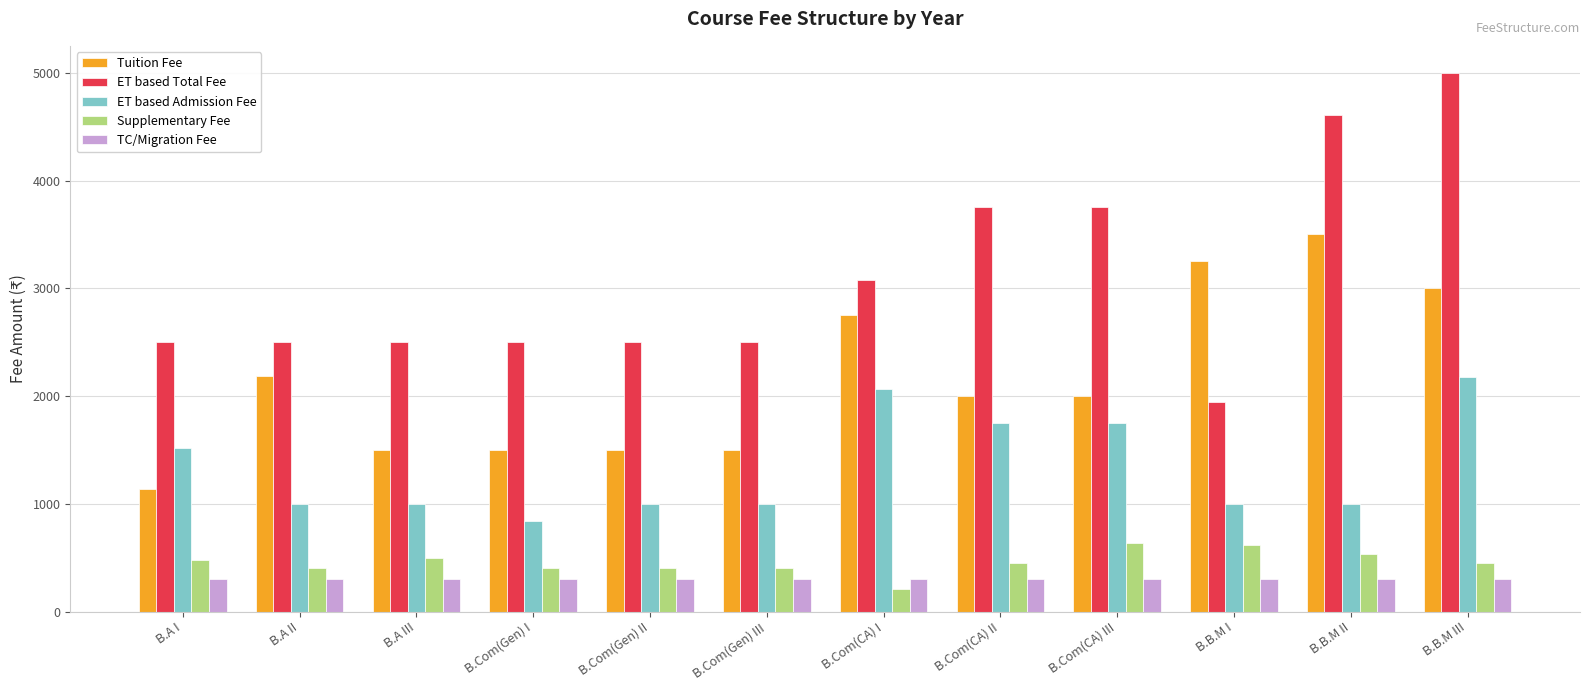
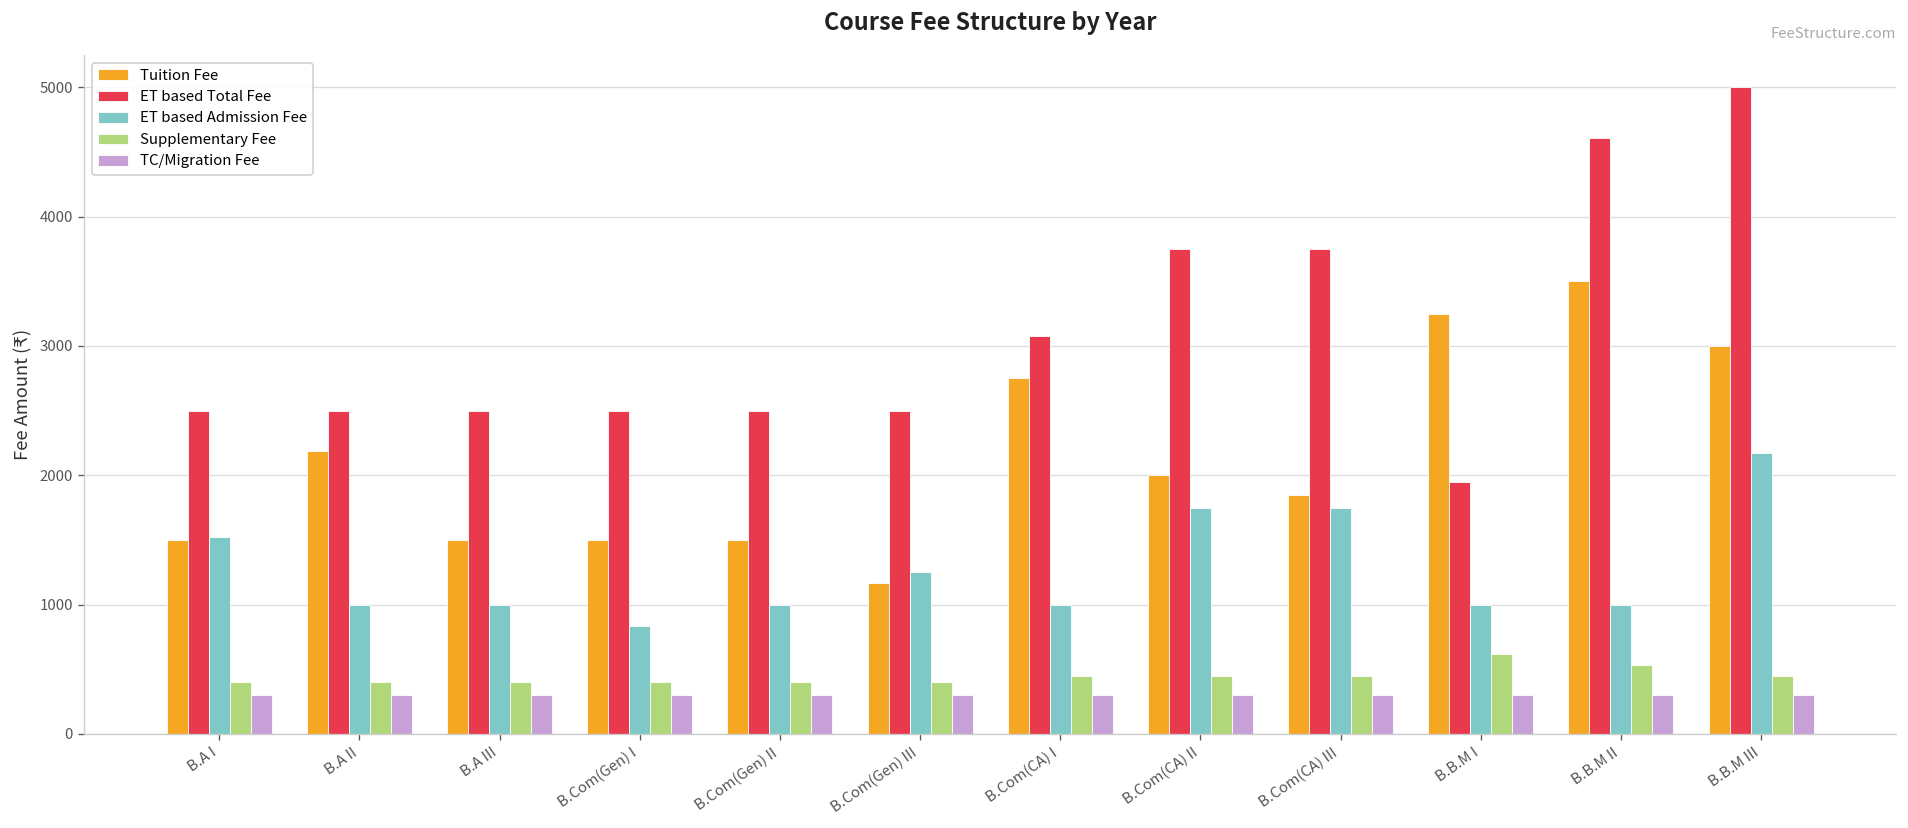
  {
    "Tuition Fee": {
-     "B.A I": 1140,
+     "B.A I": 1500,
      "B.A II": 2180,
      "B.A III": 1500,
      "B.Com(Gen) I": 1500,
      "B.Com(Gen) II": 1500,
-     "B.Com(Gen) III": 1500,
+     "B.Com(Gen) III": 1160,
      "B.Com(CA) I": 2750,
      "B.Com(CA) II": 2000,
-     "B.Com(CA) III": 2000,
+     "B.Com(CA) III": 1850,
      "B.B.M I": 3250,
      "B.B.M II": 3500,
      "B.B.M III": 3000
    },
    "ET based Total Fee": {
      "B.A I": 2500,
      "B.A II": 2500,
      "B.A III": 2500,
      "B.Com(Gen) I": 2500,
      "B.Com(Gen) II": 2500,
      "B.Com(Gen) III": 2500,
      "B.Com(CA) I": 3070,
      "B.Com(CA) II": 3750,
      "B.Com(CA) III": 3750,
      "B.B.M I": 1950,
      "B.B.M II": 4610,
      "B.B.M III": 5000
    },
    "ET based Admission Fee": {
      "B.A I": 1520,
      "B.A II": 1000,
      "B.A III": 1000,
      "B.Com(Gen) I": 840,
      "B.Com(Gen) II": 1000,
-     "B.Com(Gen) III": 1000,
-     "B.Com(CA) I": 2060,
+     "B.Com(Gen) III": 1250,
+     "B.Com(CA) I": 1000,
      "B.Com(CA) II": 1750,
      "B.Com(CA) III": 1750,
      "B.B.M I": 1000,
      "B.B.M II": 1000,
      "B.B.M III": 2170
    },
    "Supplementary Fee": {
-     "B.A I": 480,
+     "B.A I": 400,
      "B.A II": 400,
-     "B.A III": 490,
+     "B.A III": 400,
      "B.Com(Gen) I": 400,
      "B.Com(Gen) II": 400,
      "B.Com(Gen) III": 400,
-     "B.Com(CA) I": 210,
+     "B.Com(CA) I": 450,
      "B.Com(CA) II": 450,
-     "B.Com(CA) III": 630,
+     "B.Com(CA) III": 450,
      "B.B.M I": 620,
      "B.B.M II": 530,
      "B.B.M III": 450
    },
    "TC/Migration Fee": {
      "B.A I": 300,
      "B.A II": 300,
      "B.A III": 300,
      "B.Com(Gen) I": 300,
      "B.Com(Gen) II": 300,
      "B.Com(Gen) III": 300,
      "B.Com(CA) I": 300,
      "B.Com(CA) II": 300,
      "B.Com(CA) III": 300,
      "B.B.M I": 300,
      "B.B.M II": 300,
      "B.B.M III": 300
    }
  }
